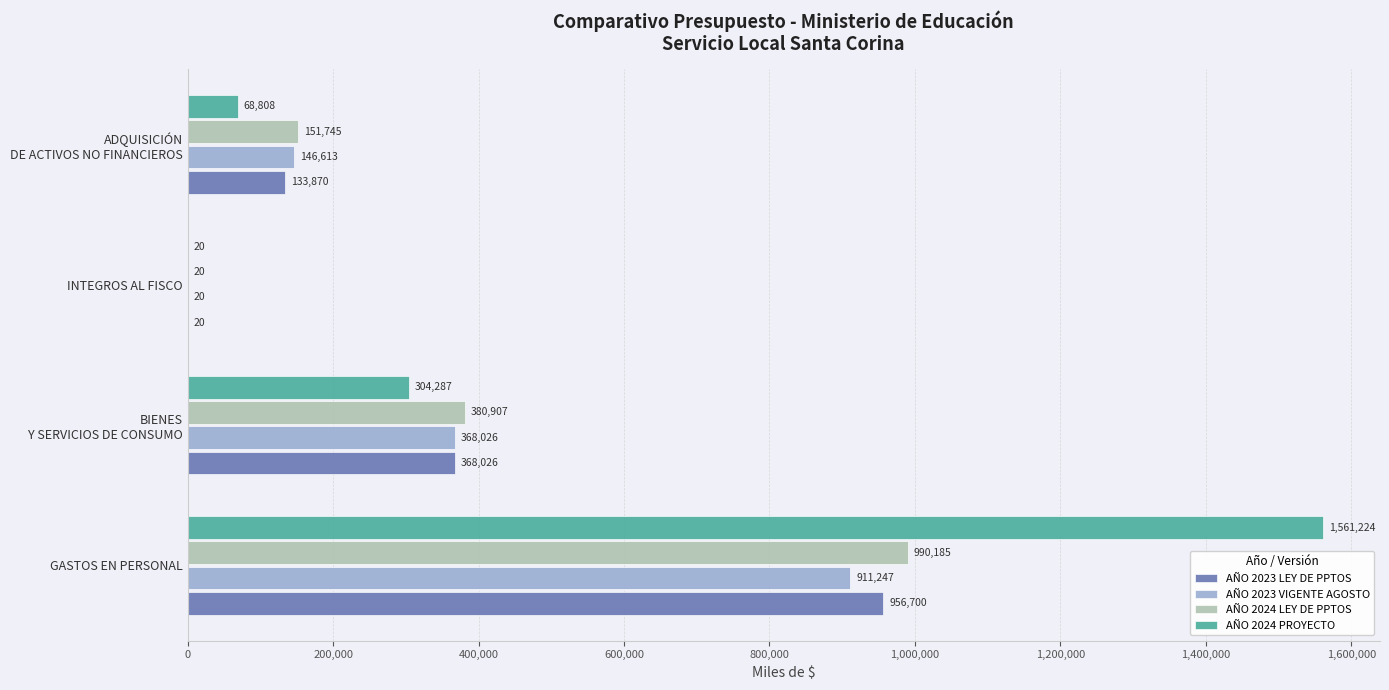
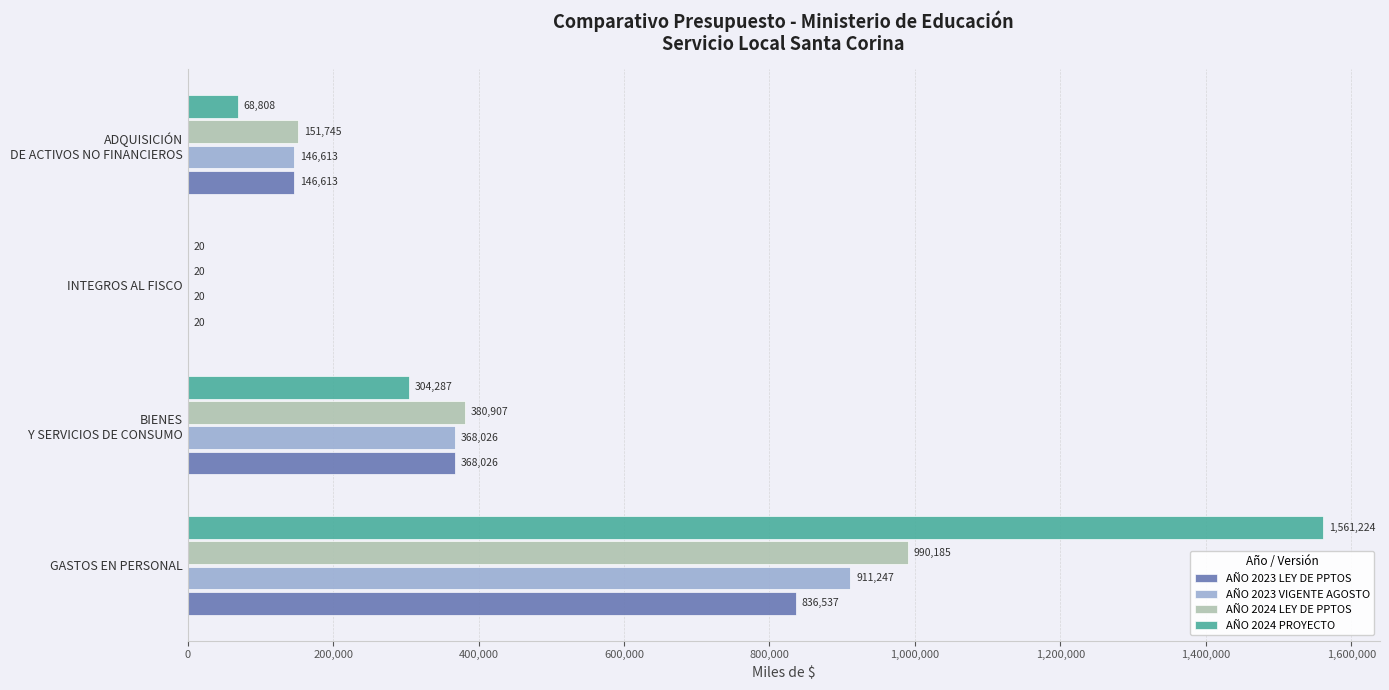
  {
    "AÑO 2023 LEY DE PPTOS": {
-     "ADQUISICIÓN DE ACTIVOS NO FINANCIEROS": "133,870",
+     "ADQUISICIÓN DE ACTIVOS NO FINANCIEROS": "146,613",
      "INTEGROS AL FISCO": "20",
      "BIENES Y SERVICIOS DE CONSUMO": "368,026",
-     "GASTOS EN PERSONAL": "956,700"
+     "GASTOS EN PERSONAL": "836,537"
    },
    "AÑO 2024 PROYECTO": {
      "ADQUISICIÓN DE ACTIVOS NO FINANCIEROS": "68,808",
      "INTEGROS AL FISCO": "20",
      "BIENES Y SERVICIOS DE CONSUMO": "304,287",
      "GASTOS EN PERSONAL": "1,561,224"
    }
  }
